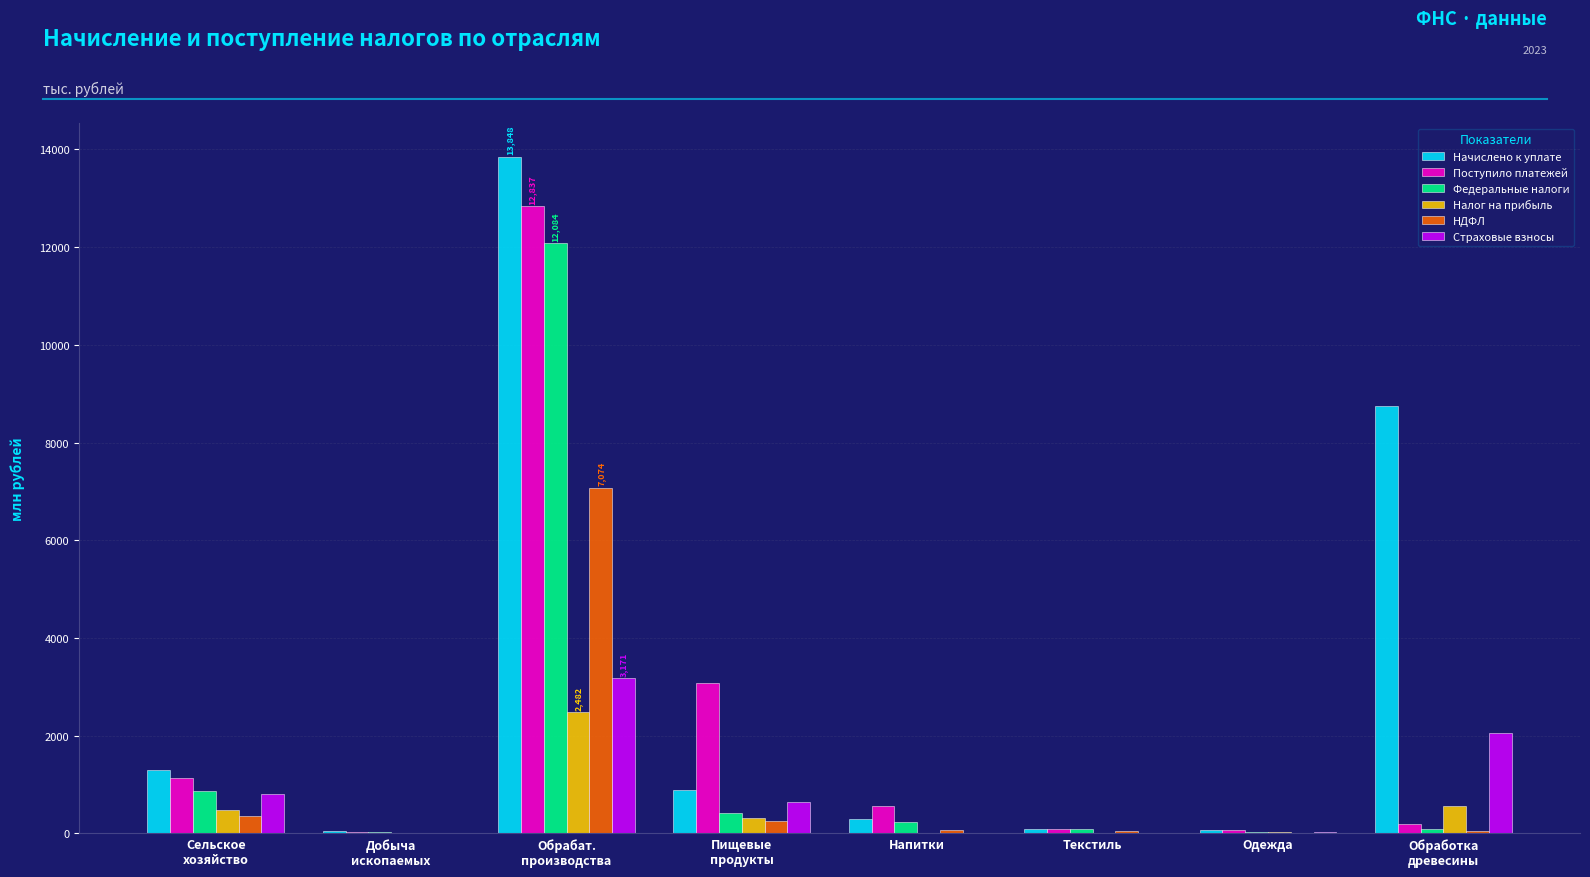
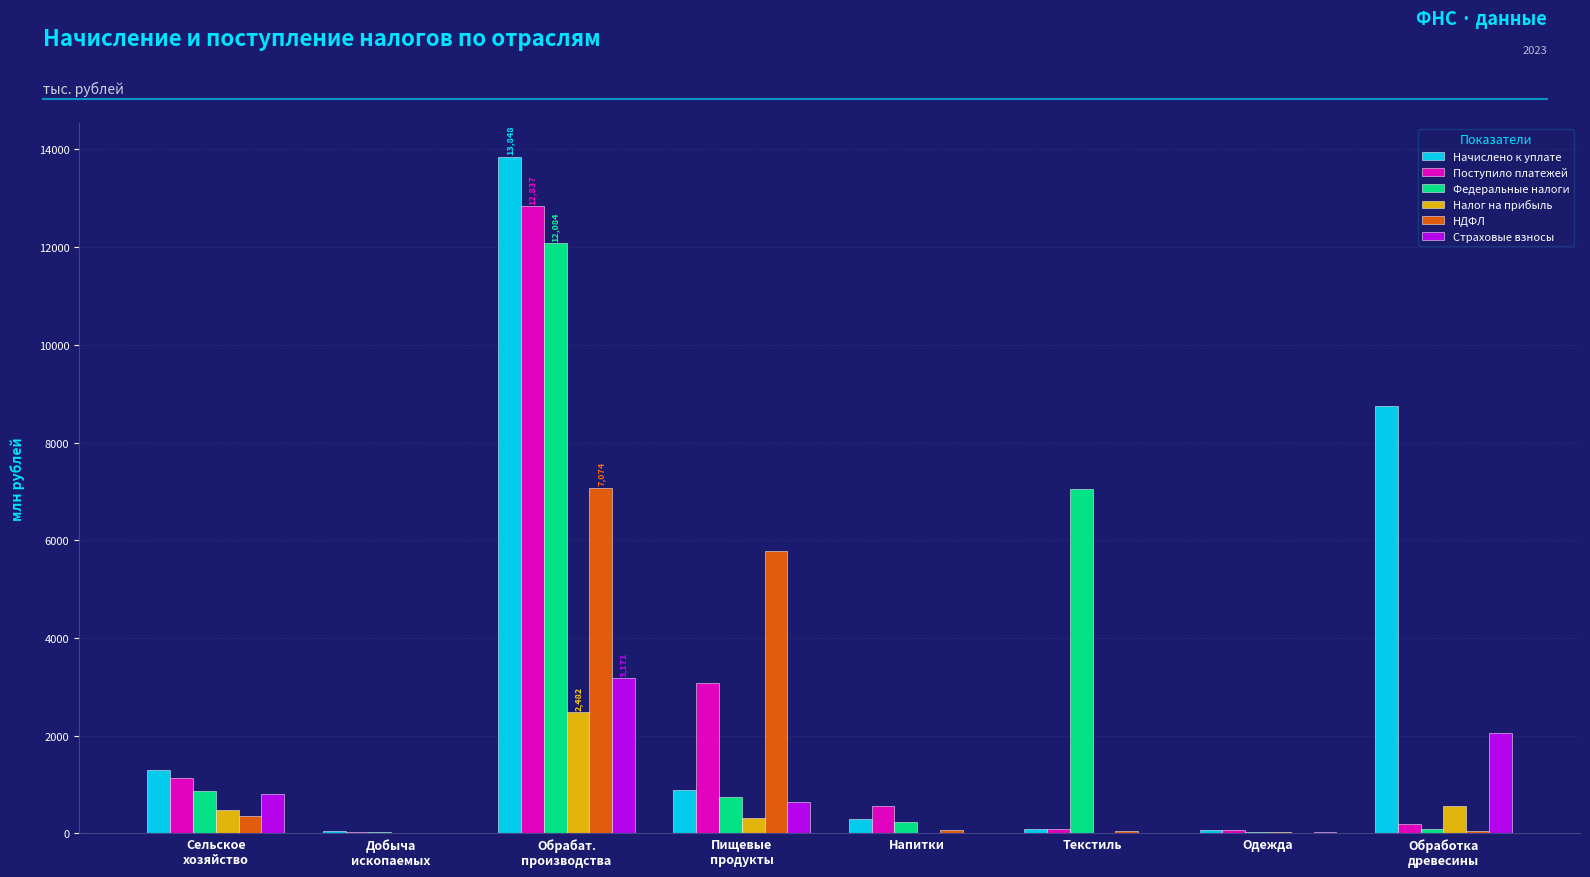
  {
    "Начислено к уплате": {
      "Обрабат. производства": "13,848"
    },
    "Поступило платежей": {
      "Обрабат. производства": "12,837"
    },
    "Федеральные налоги": {
      "Сельское хозяйство": "900",
-     "Пищевые продукты": "400",
+     "Пищевые продукты": "700",
      "Напитки": "200",
-     "Текстиль": "100",
+     "Текстиль": "7000",
      "Обработка древесины": "100"
    },
    "Налог на прибыль": {
      "Обрабат. производства": "2,482"
    },
    "НДФЛ": {
      "Сельское хозяйство": "400",
-     "Пищевые продукты": "300",
+     "Пищевые продукты": "5800",
      "Напитки": "100",
      "Текстиль": "100"
    },
    "Страховые взносы": {
      "Обрабат. производства": "3,171"
    }
  }
